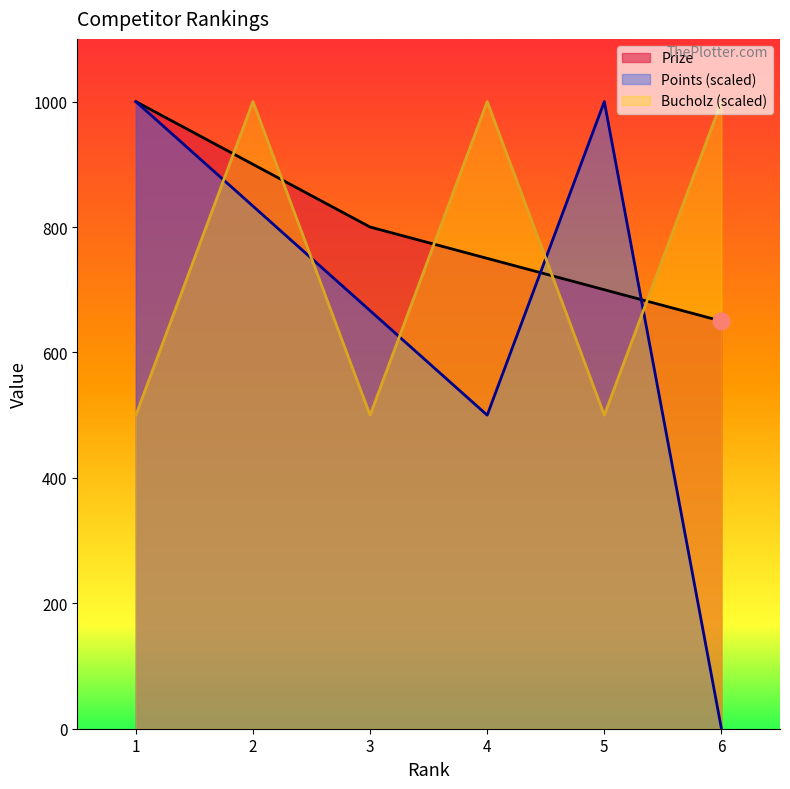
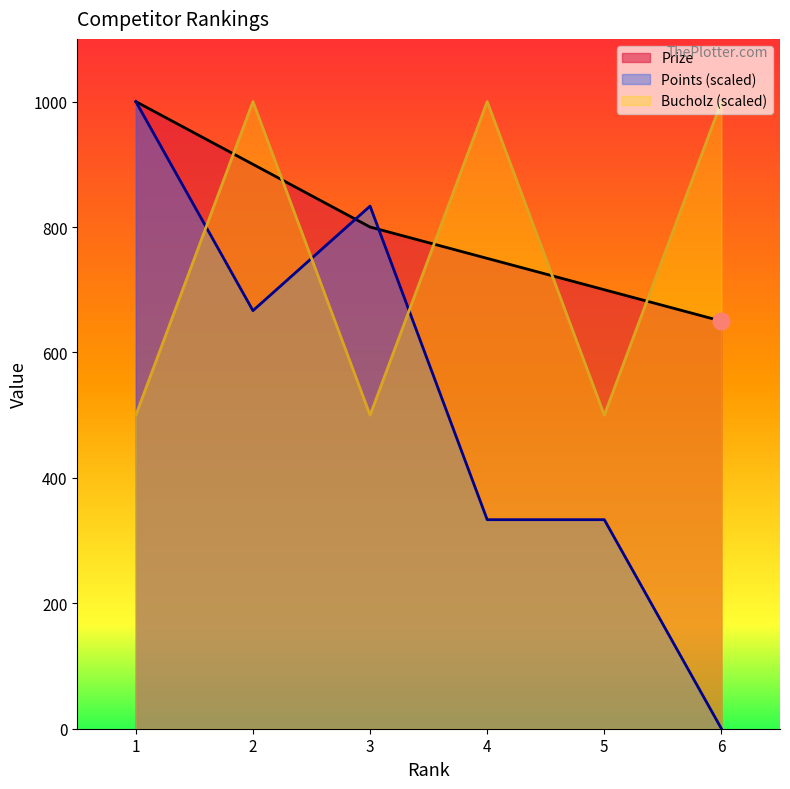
  {
    "Points (scaled)": {
-     "2": 830,
-     "3": 670,
-     "4": 500,
-     "5": 1000,
+     "2": 670,
+     "3": 830,
+     "4": 330,
+     "5": 330,
      "6": 0
    },
    "Bucholz (scaled)": {
      "1": 500,
      "2": 1000,
      "3": 500,
      "4": 1000,
      "5": 500
    }
  }
